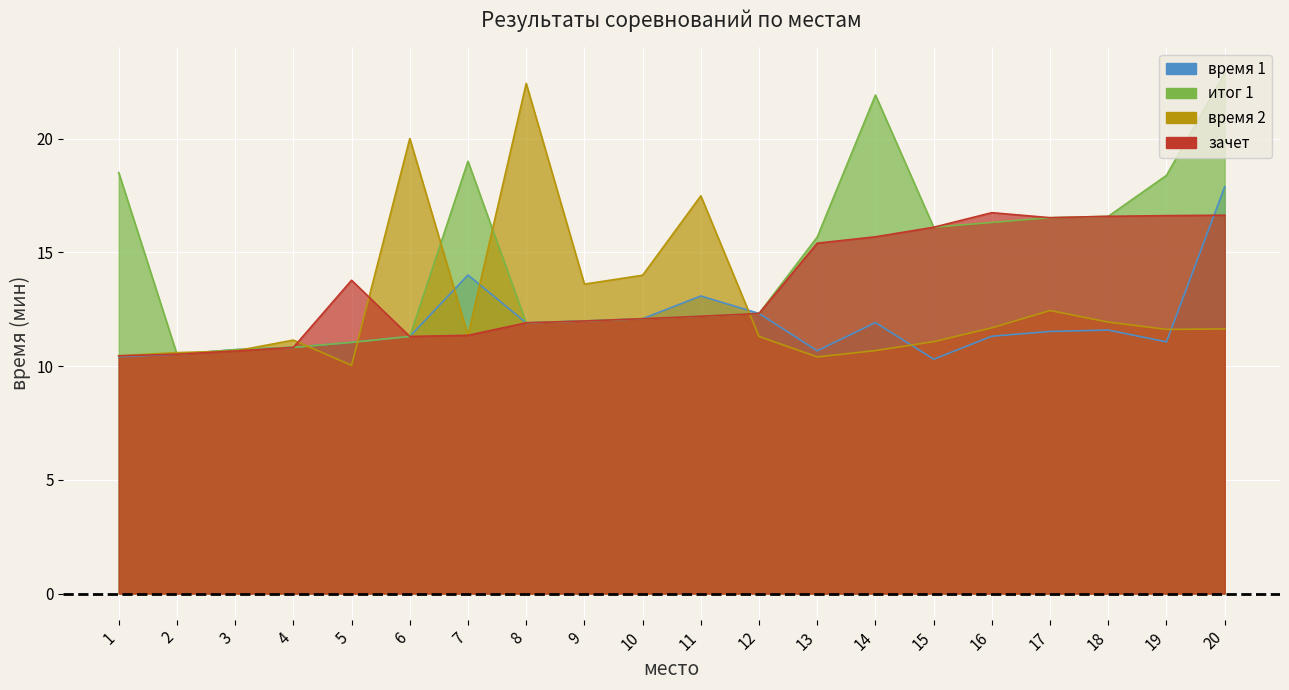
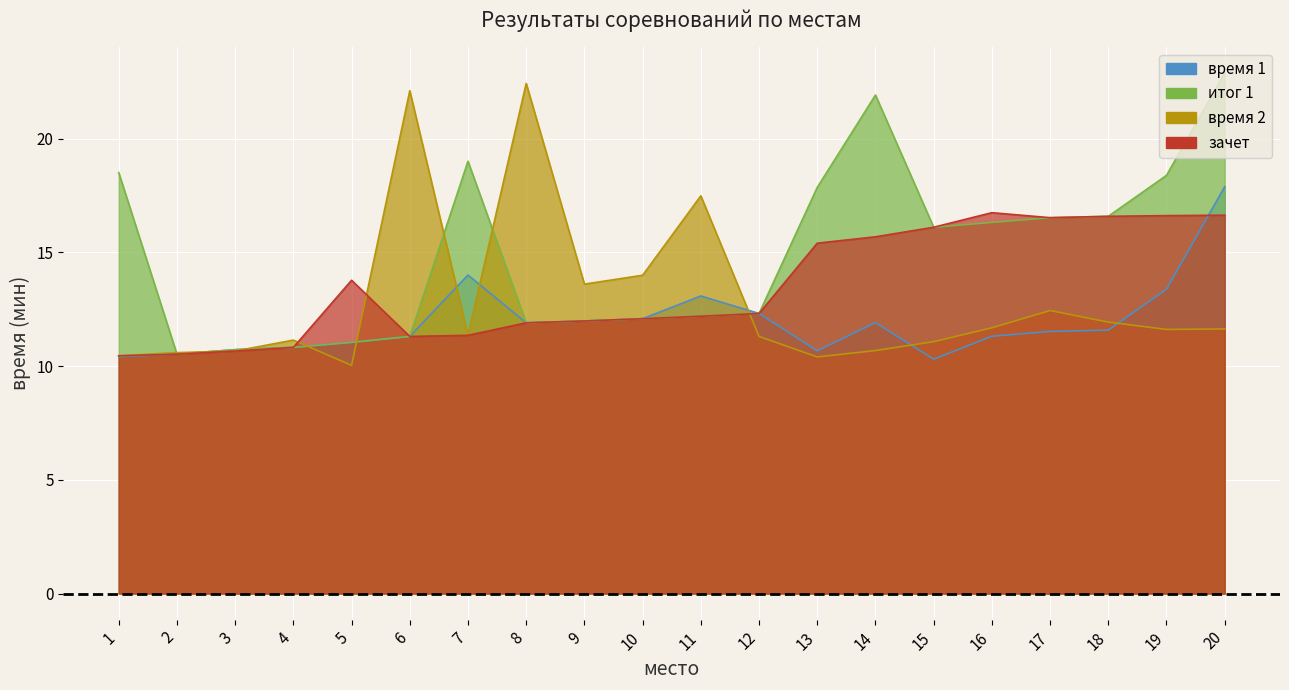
  {
    "время 1": {
      "7": 14.0,
      "11": 13.1,
      "13": 10.7,
      "14": 11.9,
      "15": 10.3,
      "16": 11.3,
      "17": 11.5,
      "18": 11.6,
-     "19": 11.1,
+     "19": 13.4,
      "20": 17.9
    },
    "итог 1": {
      "1": 18.5,
      "7": 19.0,
-     "13": 15.7,
+     "13": 17.9,
      "14": 21.9,
      "16": 16.3,
      "19": 18.4
    },
    "время 2": {
      "4": 11.1,
      "5": 10.0,
-     "6": 20.0,
+     "6": 22.1,
      "8": 22.4,
      "9": 13.6,
      "10": 14.0,
      "11": 17.5,
      "12": 11.3,
      "13": 10.4,
      "14": 10.7,
      "15": 11.1,
      "16": 11.7,
      "17": 12.4,
      "18": 11.9,
      "19": 11.6,
      "20": 11.6
    },
    "зачет": {
      "5": 13.8,
      "13": 15.4,
      "14": 15.7,
      "16": 16.7,
      "19": 16.6,
      "20": 16.6
    }
  }
